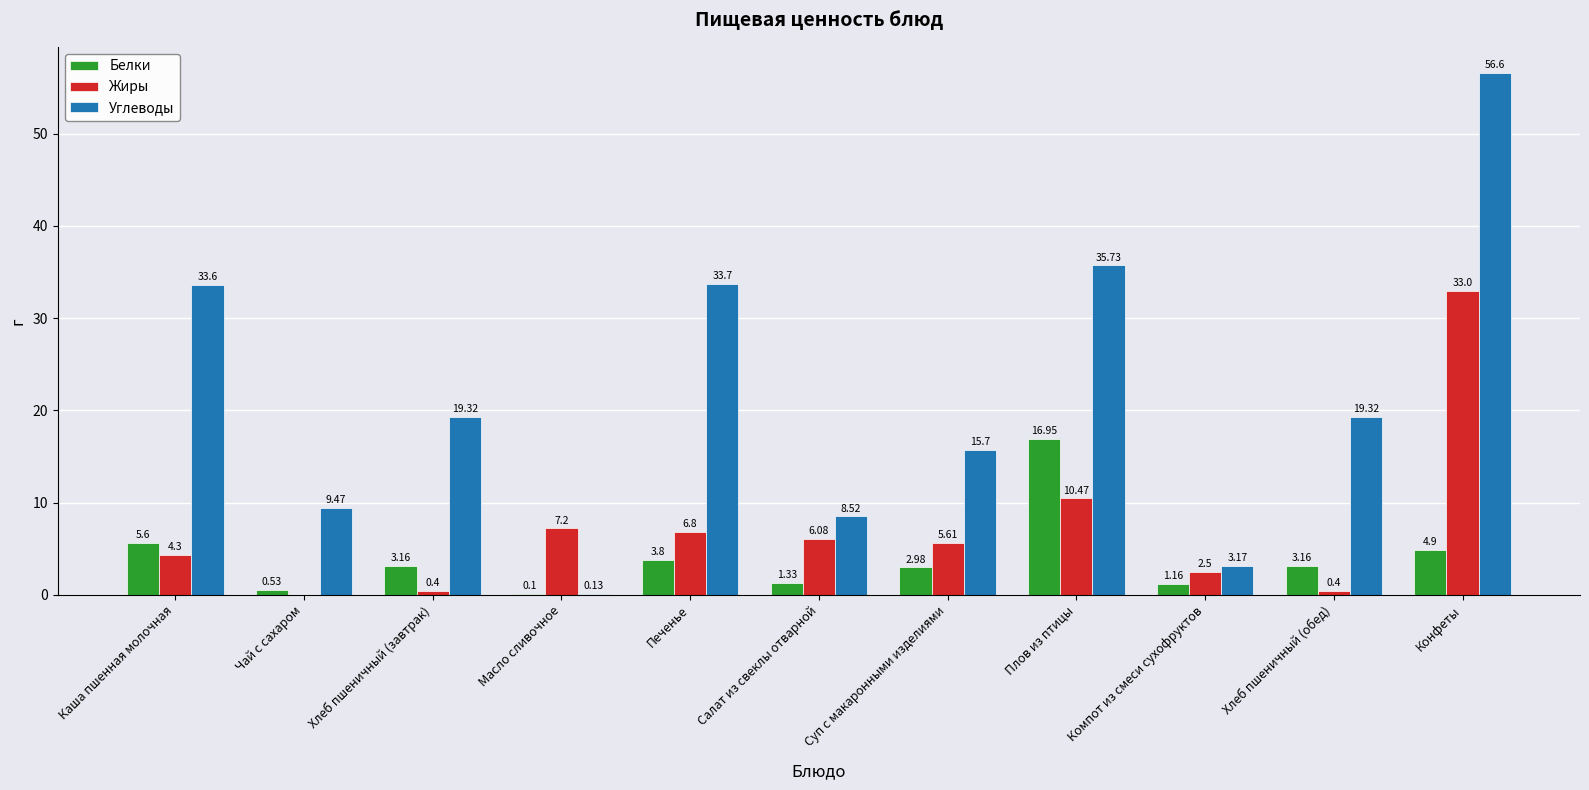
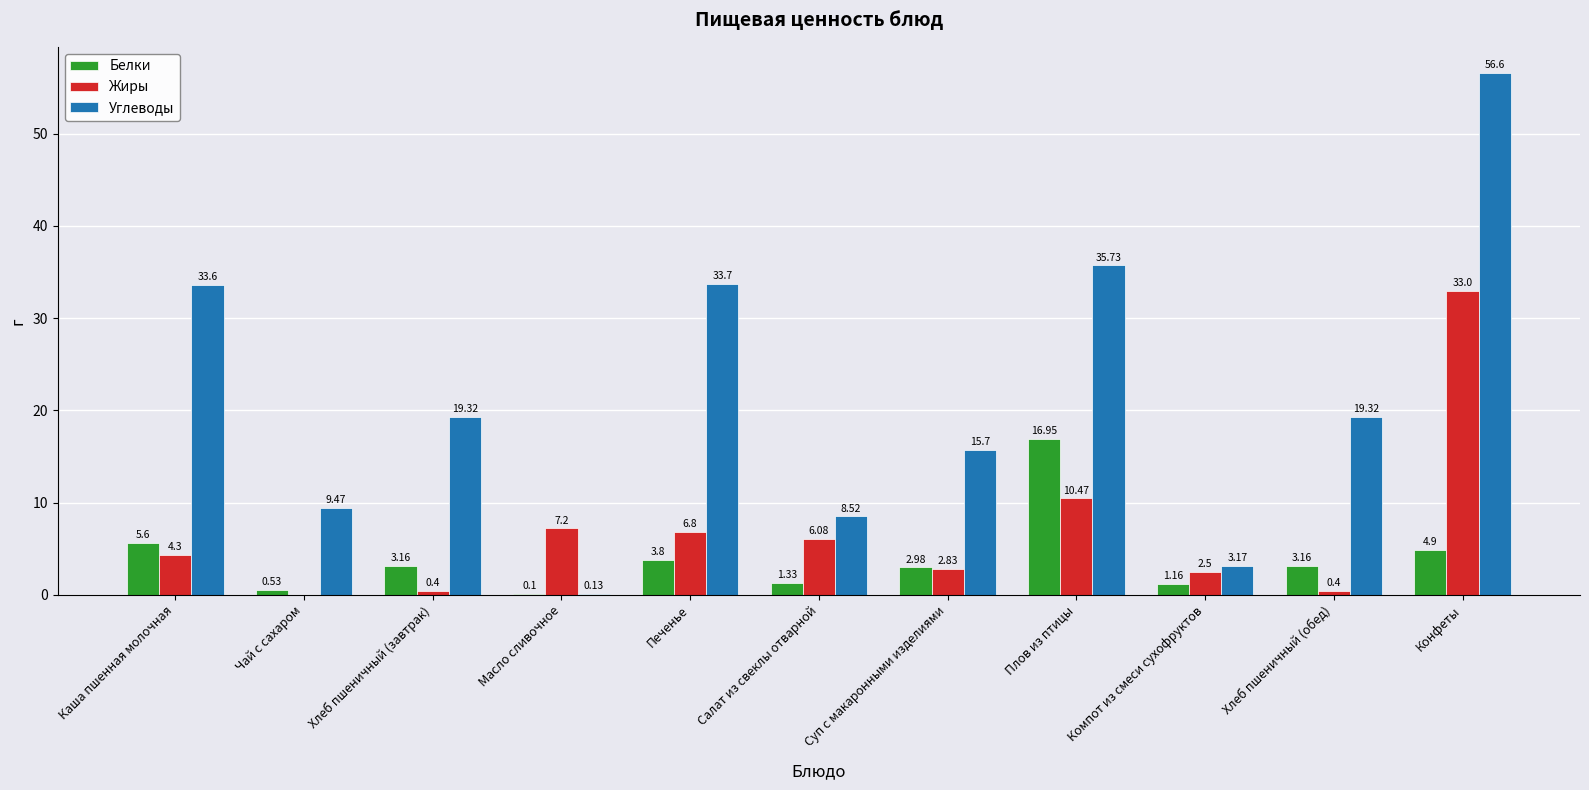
  {
    "Белки": {
      "Каша пшенная молочная": 5.6,
      "Чай с сахаром": 0.53,
      "Хлеб пшеничный (завтрак)": 3.16,
      "Масло сливочное": 0.1,
      "Печенье": 3.8,
      "Салат из свеклы отварной": 1.33,
      "Суп с макаронными изделиями": 2.98,
      "Плов из птицы": 16.95,
      "Компот из смеси сухофруктов": 1.16,
      "Хлеб пшеничный (обед)": 3.16,
      "Конфеты": 4.9
    },
    "Жиры": {
      "Каша пшенная молочная": 4.3,
      "Хлеб пшеничный (завтрак)": 0.4,
      "Масло сливочное": 7.2,
      "Печенье": 6.8,
      "Салат из свеклы отварной": 6.08,
-     "Суп с макаронными изделиями": 5.61,
+     "Суп с макаронными изделиями": 2.83,
      "Плов из птицы": 10.47,
      "Компот из смеси сухофруктов": 2.5,
      "Хлеб пшеничный (обед)": 0.4,
      "Конфеты": 33.0
    },
    "Углеводы": {
      "Каша пшенная молочная": 33.6,
      "Чай с сахаром": 9.47,
      "Хлеб пшеничный (завтрак)": 19.32,
      "Масло сливочное": 0.13,
      "Печенье": 33.7,
      "Салат из свеклы отварной": 8.52,
      "Суп с макаронными изделиями": 15.7,
      "Плов из птицы": 35.73,
      "Компот из смеси сухофруктов": 3.17,
      "Хлеб пшеничный (обед)": 19.32,
      "Конфеты": 56.6
    }
  }
